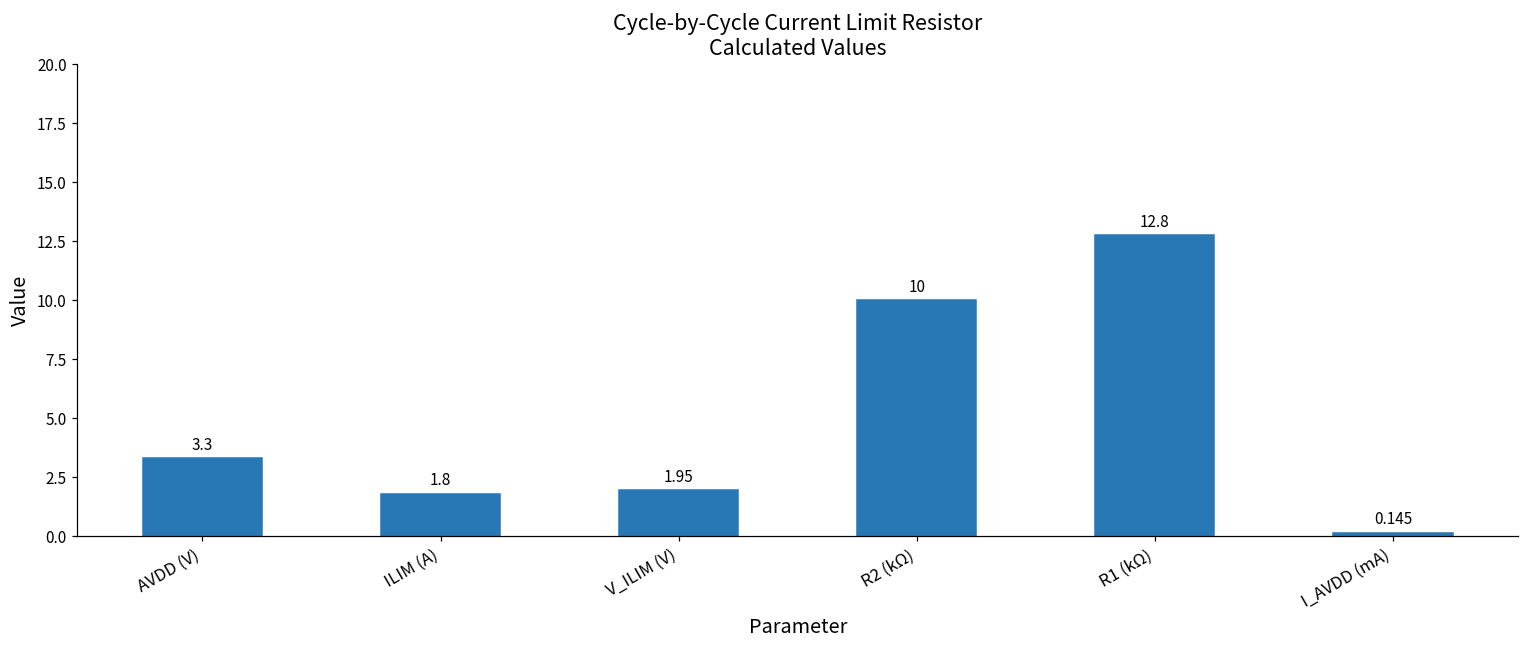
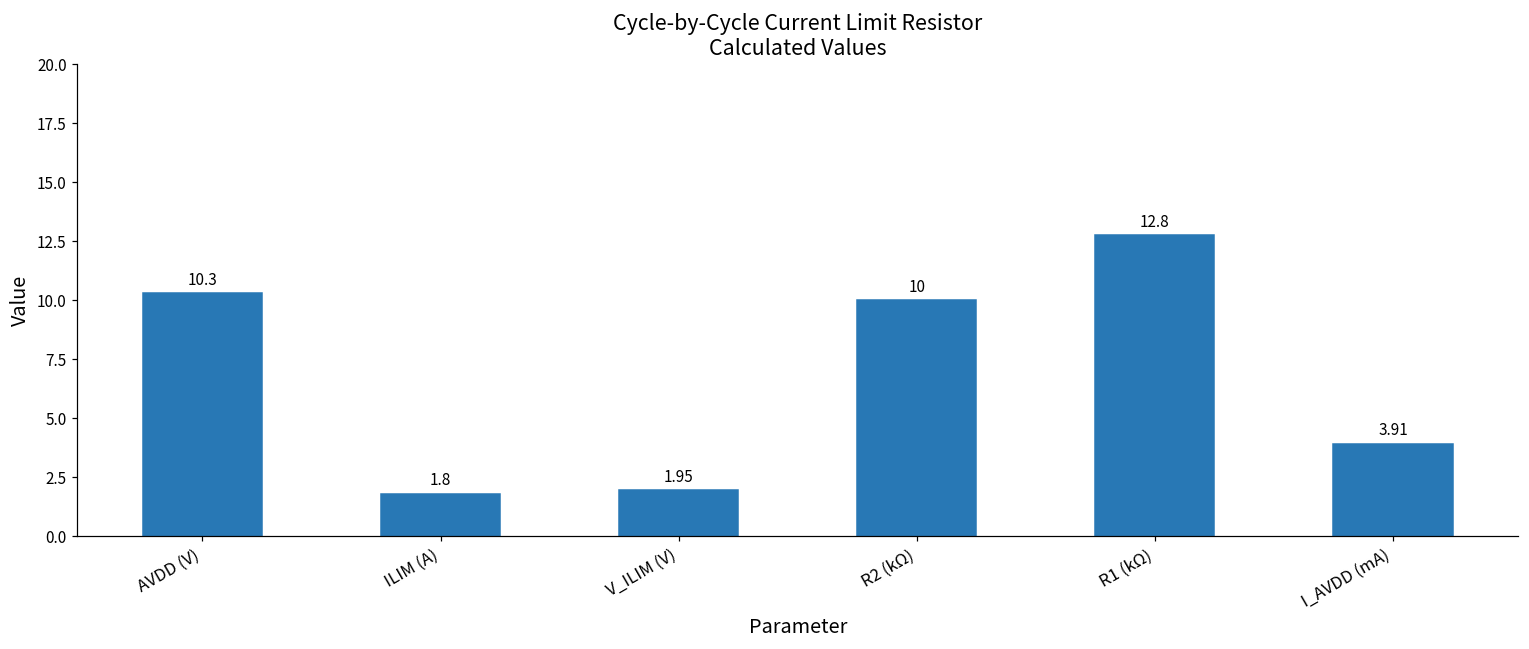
  {
-   "AVDD (V)": 3.3,
+   "AVDD (V)": 10.3,
    "ILIM (A)": 1.8,
    "V_ILIM (V)": 1.95,
    "R2 (kΩ)": 10,
    "R1 (kΩ)": 12.8,
-   "I_AVDD (mA)": 0.145
+   "I_AVDD (mA)": 3.91
  }
